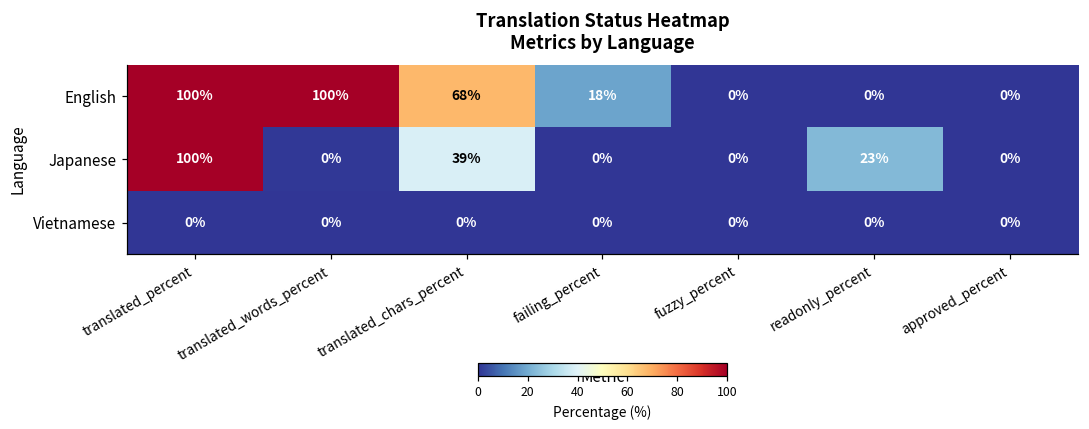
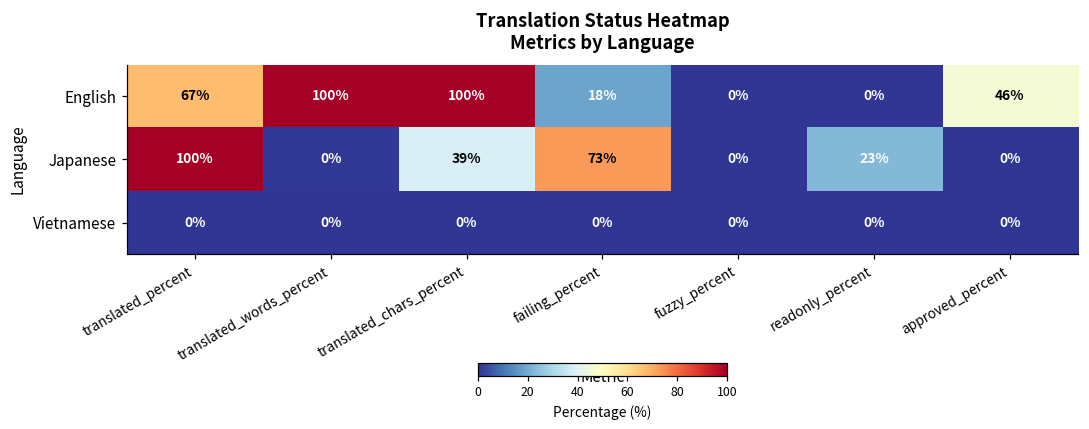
  {
    "English": {
-     "translated_percent": "100%",
+     "translated_percent": "67%",
      "translated_words_percent": "100%",
-     "translated_chars_percent": "68%",
+     "translated_chars_percent": "100%",
      "failing_percent": "18%",
      "fuzzy_percent": "0%",
      "readonly_percent": "0%",
-     "approved_percent": "0%"
+     "approved_percent": "46%"
    },
    "Japanese": {
      "translated_percent": "100%",
      "translated_words_percent": "0%",
      "translated_chars_percent": "39%",
-     "failing_percent": "0%",
+     "failing_percent": "73%",
      "fuzzy_percent": "0%",
      "readonly_percent": "23%",
      "approved_percent": "0%"
    },
    "Vietnamese": {
      "translated_percent": "0%",
      "translated_words_percent": "0%",
      "translated_chars_percent": "0%",
      "failing_percent": "0%",
      "fuzzy_percent": "0%",
      "readonly_percent": "0%",
      "approved_percent": "0%"
    }
  }
